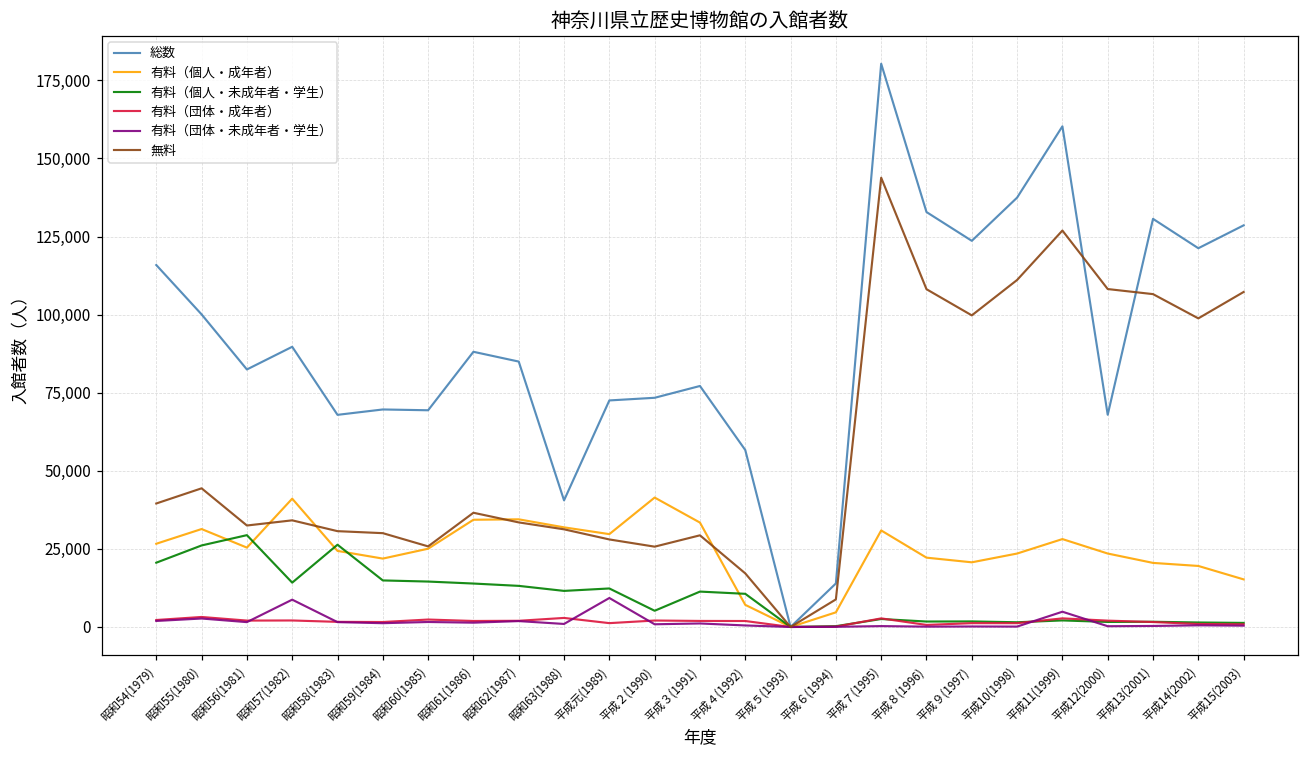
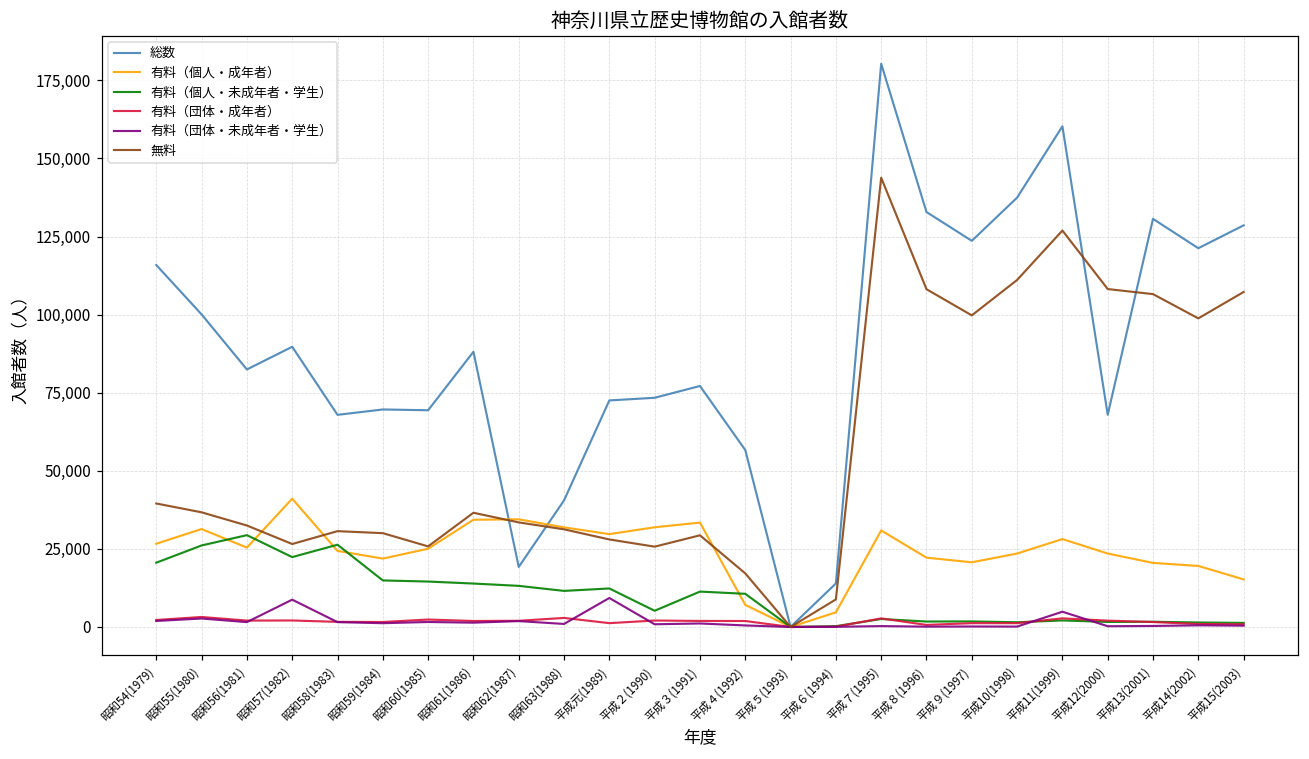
  {
    "総数": {
      "昭和54(1979)": "116,000",
      "昭和55(1980)": "100,000",
      "昭和56(1981)": "82,000",
      "昭和57(1982)": "90,000",
      "昭和58(1983)": "68,000",
      "昭和59(1984)": "70,000",
      "昭和60(1985)": "69,000",
      "昭和61(1986)": "88,000",
-     "昭和62(1987)": "85,000",
+     "昭和62(1987)": "19,000",
      "昭和63(1988)": "41,000",
      "平成元(1989)": "73,000",
      "平成２(1990)": "73,000",
      "平成３(1991)": "77,000",
      "平成４(1992)": "57,000",
      "平成６(1994)": "14,000",
      "平成７(1995)": "180,000",
      "平成８(1996)": "133,000",
      "平成９(1997)": "124,000",
      "平成10(1998)": "137,000",
      "平成11(1999)": "160,000",
      "平成12(2000)": "68,000",
      "平成13(2001)": "131,000",
      "平成14(2002)": "121,000",
      "平成15(2003)": "129,000"
    },
    "有料（個人・成年者）": {
      "昭和54(1979)": "27,000",
      "昭和55(1980)": "31,000",
      "昭和56(1981)": "25,000",
      "昭和57(1982)": "41,000",
      "昭和58(1983)": "24,000",
      "昭和59(1984)": "22,000",
      "昭和61(1986)": "34,000",
      "昭和62(1987)": "34,000",
      "平成元(1989)": "30,000",
-     "平成２(1990)": "41,000",
+     "平成２(1990)": "32,000",
      "平成３(1991)": "33,000",
      "平成４(1992)": "7,000",
      "平成６(1994)": "5,000",
      "平成７(1995)": "31,000",
      "平成８(1996)": "22,000",
      "平成９(1997)": "21,000",
      "平成10(1998)": "24,000",
      "平成11(1999)": "28,000",
      "平成12(2000)": "24,000",
      "平成13(2001)": "21,000",
      "平成14(2002)": "20,000",
      "平成15(2003)": "15,000"
    },
    "有料（個人・未成年者・学生）": {
      "昭和54(1979)": "21,000",
      "昭和55(1980)": "26,000",
      "昭和56(1981)": "29,000",
-     "昭和57(1982)": "14,000",
+     "昭和57(1982)": "22,000",
      "昭和58(1983)": "26,000",
      "昭和59(1984)": "15,000",
      "昭和60(1985)": "15,000",
      "昭和61(1986)": "14,000",
      "昭和62(1987)": "13,000",
      "昭和63(1988)": "12,000",
      "平成元(1989)": "12,000",
      "平成２(1990)": "5,000",
      "平成３(1991)": "11,000",
      "平成４(1992)": "11,000",
      "平成８(1996)": "2,000"
    },
    "有料（団体・成年者）": {
      "昭和57(1982)": "2,000",
      "昭和63(1988)": "3,000",
      "平成元(1989)": "1,000",
      "平成２(1990)": "2,000",
      "平成４(1992)": "2,000"
    },
    "有料（団体・未成年者・学生）": {
      "昭和57(1982)": "9,000",
      "昭和63(1988)": "1,000",
      "平成元(1989)": "9,000",
      "平成２(1990)": "1,000",
      "平成４(1992)": "0",
      "平成７(1995)": "0",
      "平成９(1997)": "0",
      "平成10(1998)": "0",
      "平成11(1999)": "5,000",
      "平成12(2000)": "0",
      "平成13(2001)": "0"
    },
    "無料": {
      "昭和54(1979)": "40,000",
-     "昭和55(1980)": "44,000",
+     "昭和55(1980)": "37,000",
      "昭和56(1981)": "32,000",
-     "昭和57(1982)": "34,000",
+     "昭和57(1982)": "27,000",
      "昭和58(1983)": "31,000",
      "昭和59(1984)": "30,000",
      "昭和61(1986)": "37,000",
      "昭和62(1987)": "33,000",
      "平成元(1989)": "28,000",
      "平成２(1990)": "26,000",
      "平成３(1991)": "29,000",
      "平成４(1992)": "17,000",
      "平成６(1994)": "9,000",
      "平成７(1995)": "144,000",
      "平成８(1996)": "108,000",
      "平成９(1997)": "100,000",
      "平成10(1998)": "111,000",
      "平成11(1999)": "127,000",
      "平成12(2000)": "108,000",
      "平成13(2001)": "107,000",
      "平成14(2002)": "99,000",
      "平成15(2003)": "107,000"
    }
  }
